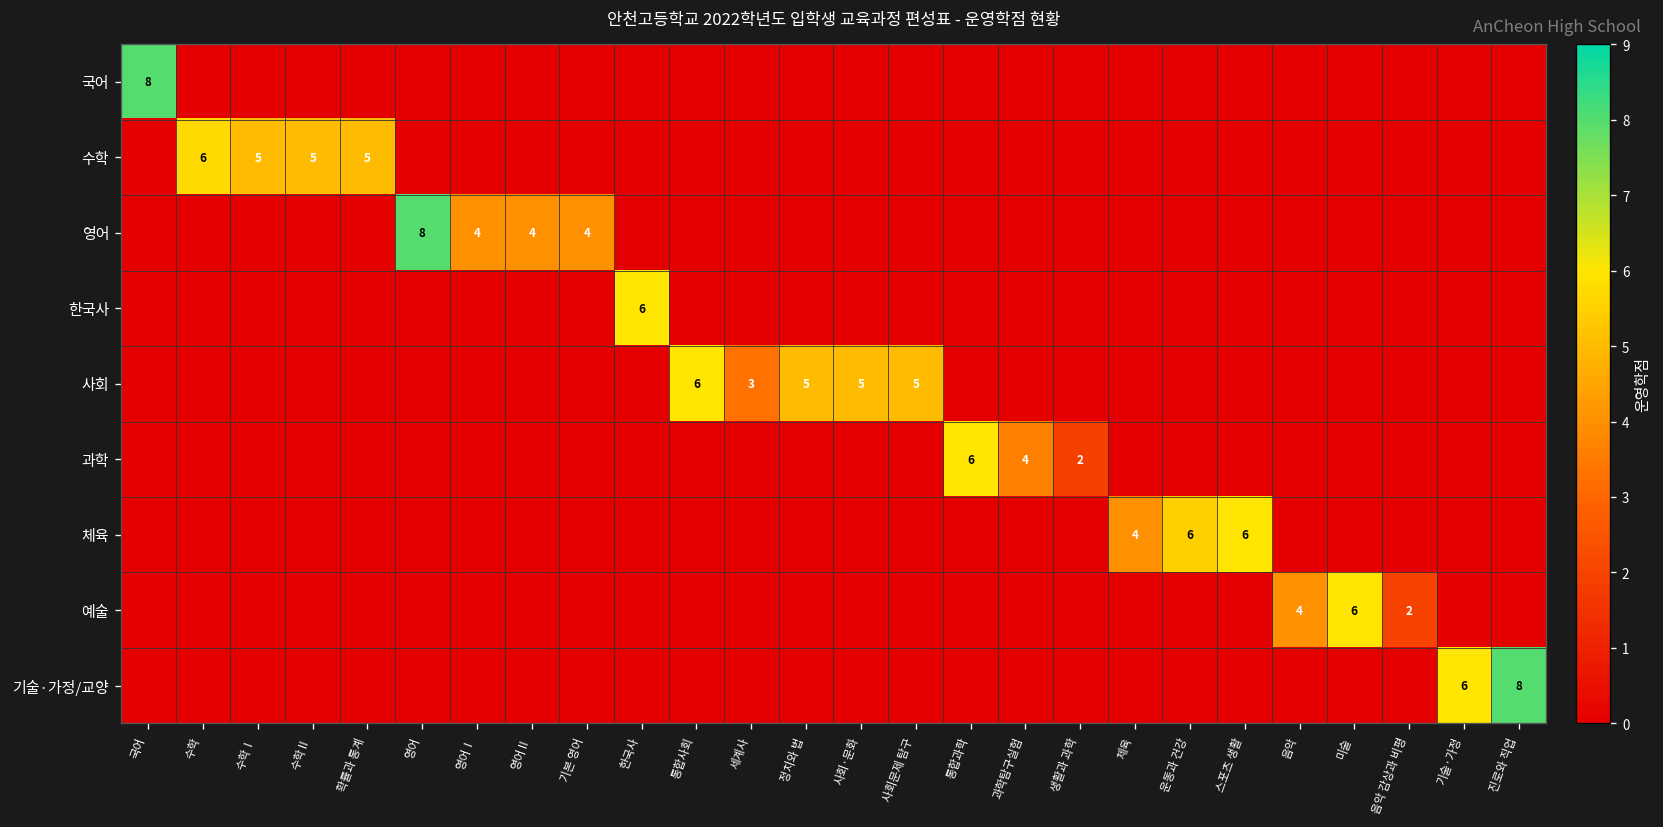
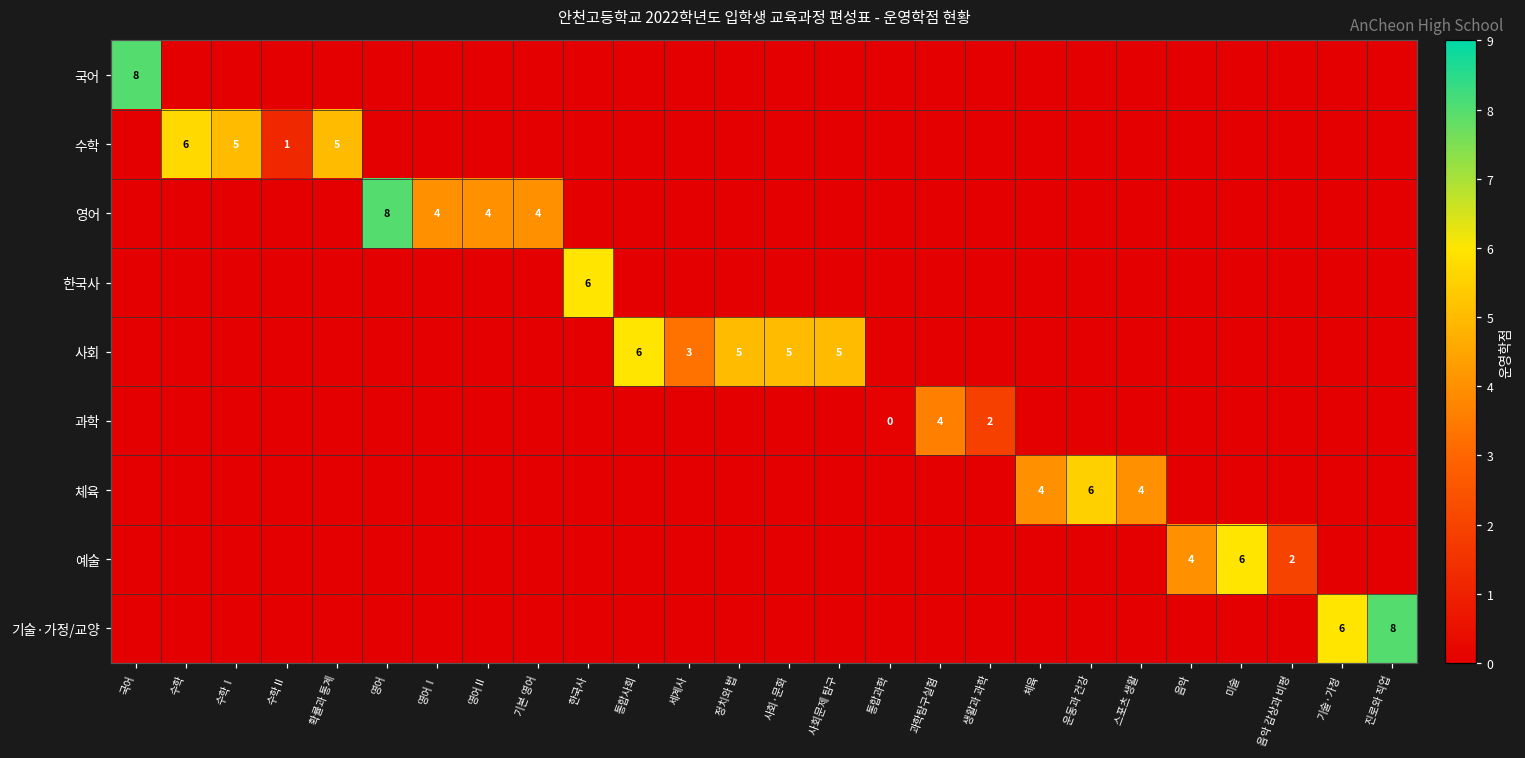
  {
    "국어": {
      "국어": 8
    },
    "수학": {
      "수학": 6,
      "수학Ⅰ": 5,
-     "수학Ⅱ": 5,
+     "수학Ⅱ": 1,
      "확률과 통계": 5
    },
    "영어": {
      "영어": 8,
      "영어Ⅰ": 4,
      "영어Ⅱ": 4,
      "기본 영어": 4
    },
    "한국사": {
      "한국사": 6
    },
    "사회": {
      "통합사회": 6,
      "세계사": 3,
      "정치와 법": 5,
      "사회·문화": 5,
      "사회문제 탐구": 5
    },
    "과학": {
-     "통합과학": 6,
+     "통합과학": 0,
      "과학탐구실험": 4,
      "생활과 과학": 2
    },
    "체육": {
      "체육": 4,
      "운동과 건강": 6,
-     "스포츠 생활": 6
+     "스포츠 생활": 4
    },
    "예술": {
      "음악": 4,
      "미술": 6,
      "음악 감상과 비평": 2
    },
    "기술·가정/교양": {
      "기술·가정": 6,
      "진로와 직업": 8
    }
  }
